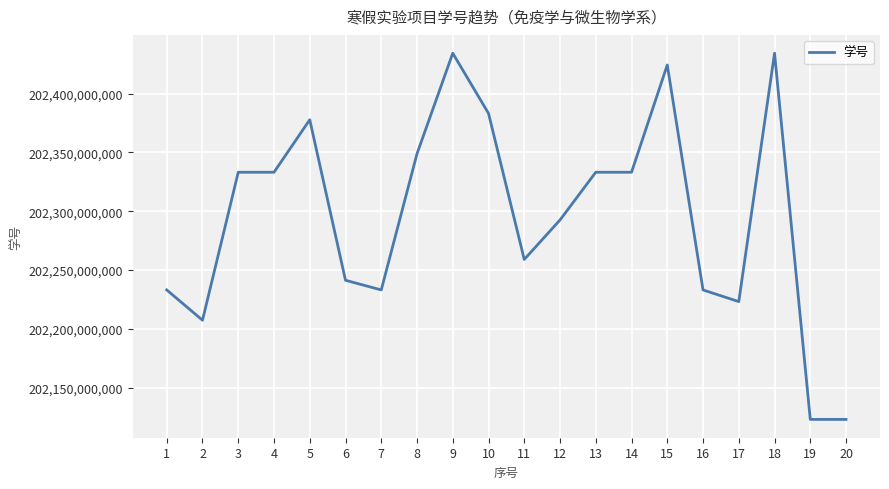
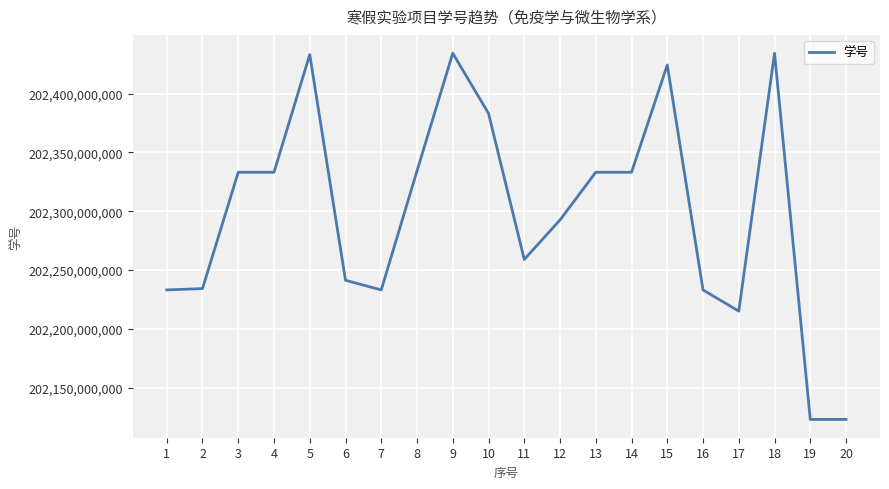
  {
    "1": "202,233,000,000",
-   "2": "202,207,000,000",
+   "2": "202,234,000,000",
    "3": "202,333,000,000",
    "4": "202,333,000,000",
-   "5": "202,378,000,000",
+   "5": "202,433,000,000",
    "6": "202,241,000,000",
    "7": "202,233,000,000",
-   "8": "202,349,000,000",
+   "8": "202,334,000,000",
    "9": "202,434,000,000",
    "10": "202,383,000,000",
    "11": "202,259,000,000",
    "12": "202,293,000,000",
    "13": "202,333,000,000",
    "14": "202,333,000,000",
    "15": "202,424,000,000",
    "16": "202,233,000,000",
-   "17": "202,223,000,000",
+   "17": "202,215,000,000",
    "18": "202,434,000,000",
    "19": "202,123,000,000",
    "20": "202,123,000,000"
  }
